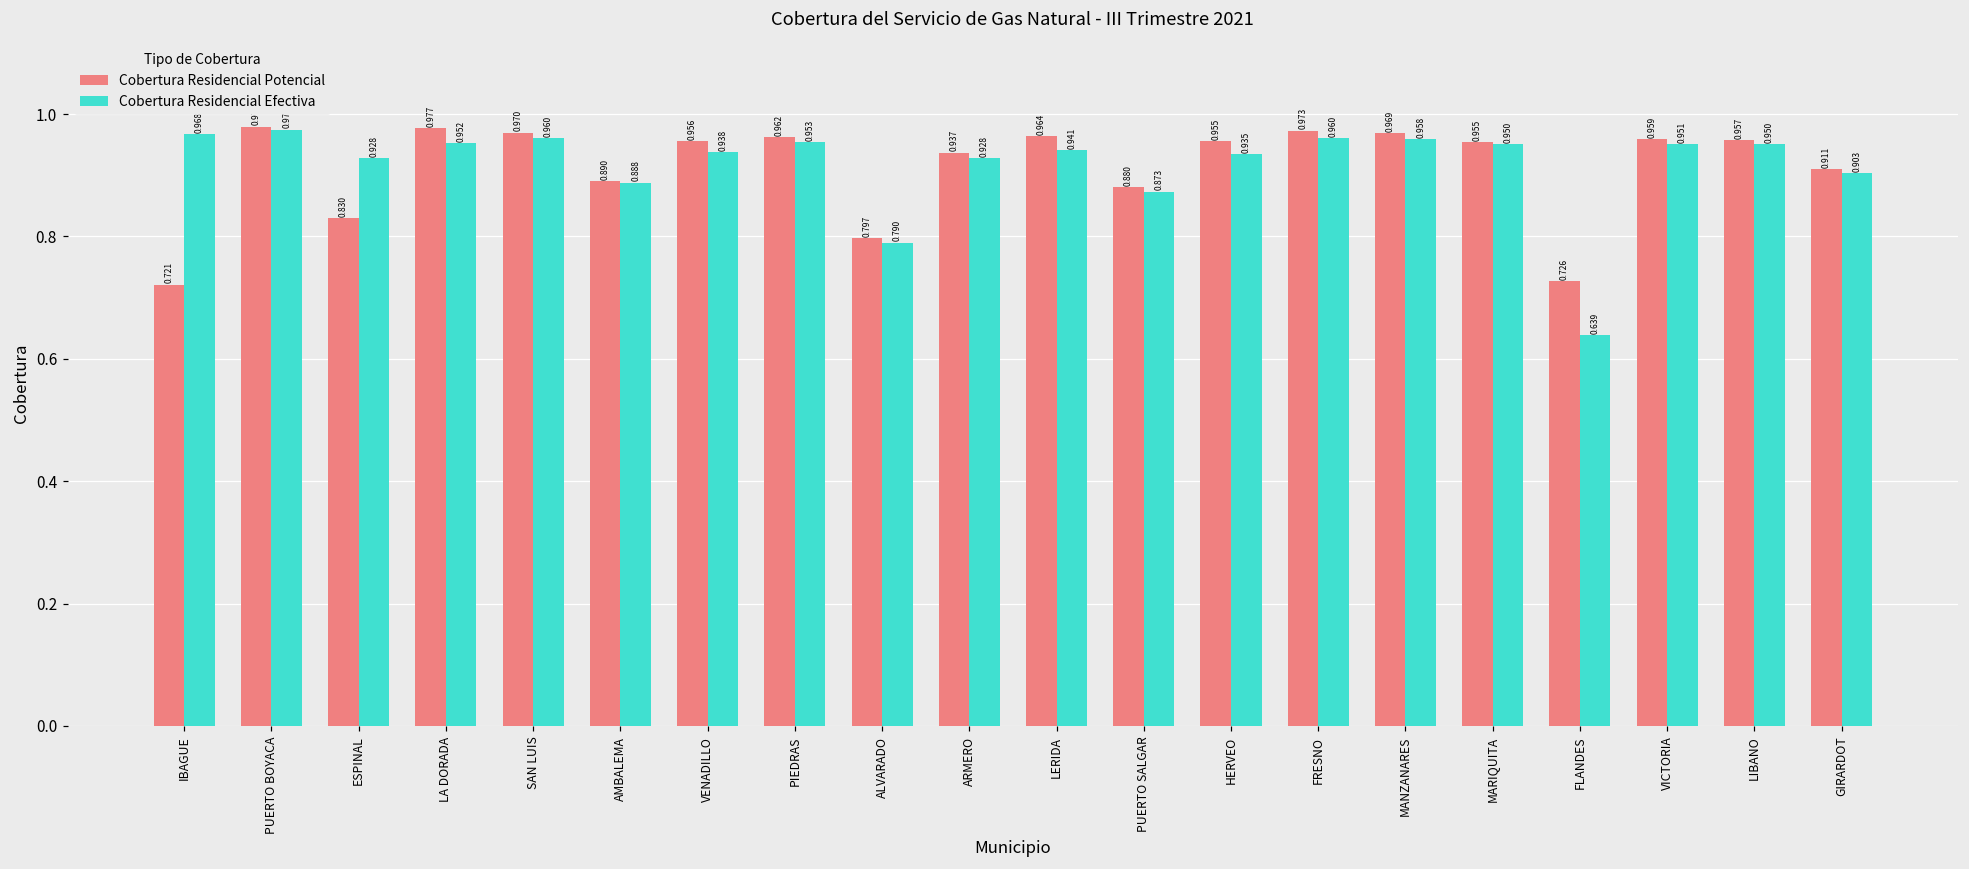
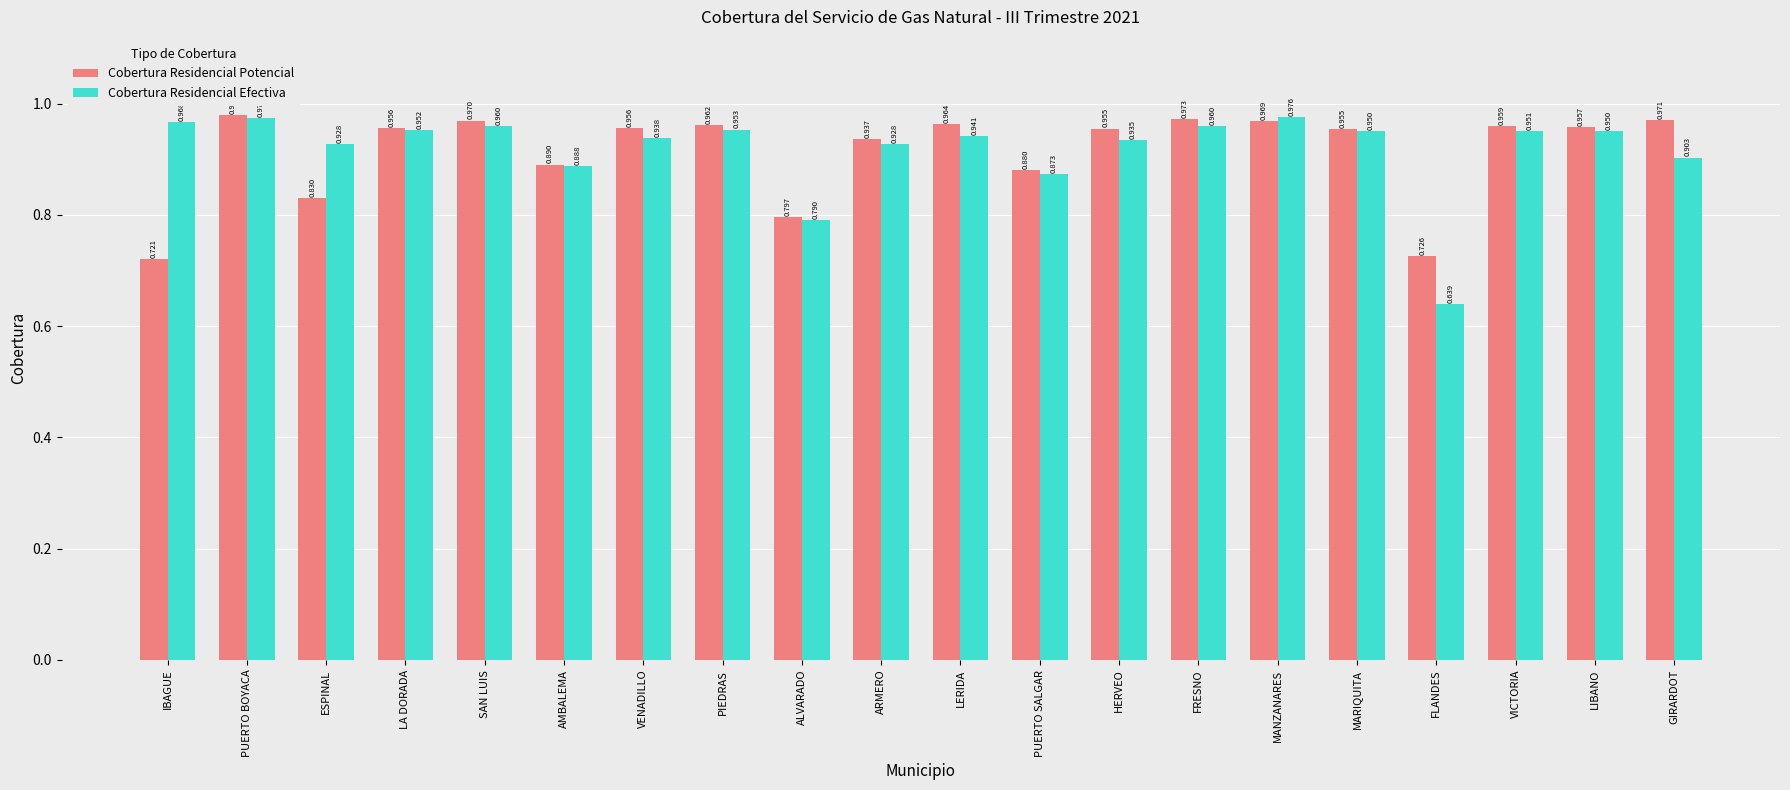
  {
    "Cobertura Residencial Potencial": {
      "IBAGUE": 0.721,
      "ESPINAL": 0.830,
-     "LA DORADA": 0.977,
+     "LA DORADA": 0.956,
      "SAN LUIS": 0.970,
      "AMBALEMA": 0.890,
      "VENADILLO": 0.956,
      "PIEDRAS": 0.962,
      "ALVARADO": 0.797,
      "ARMERO": 0.937,
      "LERIDA": 0.964,
      "PUERTO SALGAR": 0.880,
      "HERVEO": 0.955,
      "FRESNO": 0.973,
      "MANZANARES": 0.969,
      "MARIQUITA": 0.955,
      "FLANDES": 0.726,
      "VICTORIA": 0.959,
      "LIBANO": 0.957,
-     "GIRARDOT": 0.911
+     "GIRARDOT": 0.971
    },
    "Cobertura Residencial Efectiva": {
      "ESPINAL": 0.928,
      "LA DORADA": 0.952,
      "SAN LUIS": 0.960,
      "AMBALEMA": 0.888,
      "VENADILLO": 0.938,
      "PIEDRAS": 0.953,
      "ALVARADO": 0.790,
      "ARMERO": 0.928,
      "LERIDA": 0.941,
      "PUERTO SALGAR": 0.873,
      "HERVEO": 0.935,
      "FRESNO": 0.960,
-     "MANZANARES": 0.958,
+     "MANZANARES": 0.976,
      "MARIQUITA": 0.950,
      "FLANDES": 0.639,
      "VICTORIA": 0.951,
      "LIBANO": 0.950,
      "GIRARDOT": 0.903
    }
  }
